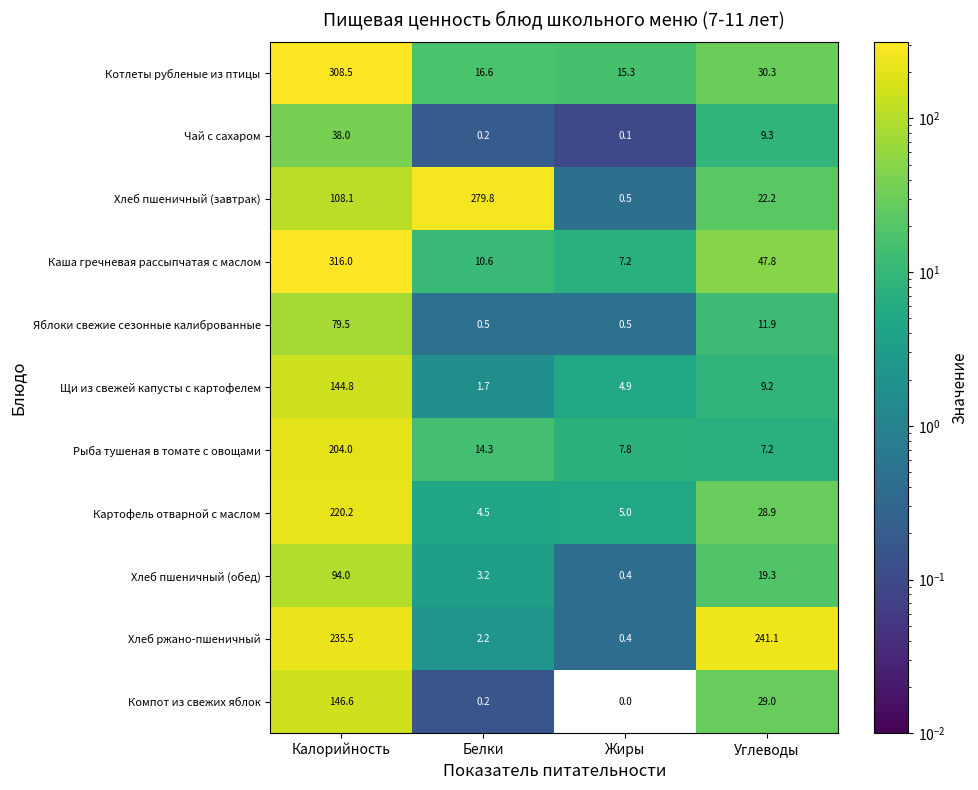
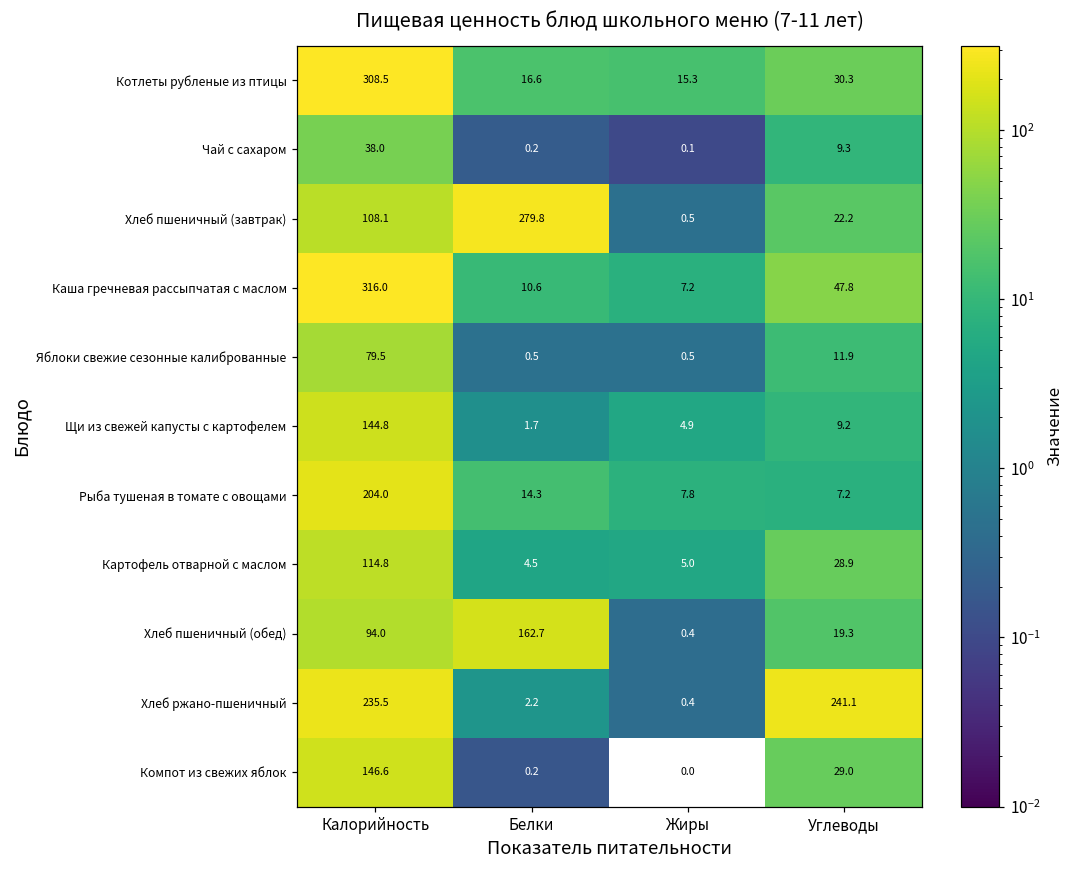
  {
    "Котлеты рубленые из птицы": {
      "Калорийность": 308.5,
      "Белки": 16.6,
      "Жиры": 15.3,
      "Углеводы": 30.3
    },
    "Чай с сахаром": {
      "Калорийность": 38.0,
      "Белки": 0.2,
      "Жиры": 0.1,
      "Углеводы": 9.3
    },
    "Хлеб пшеничный (завтрак)": {
      "Калорийность": 108.1,
      "Белки": 279.8,
      "Жиры": 0.5,
      "Углеводы": 22.2
    },
    "Каша гречневая рассыпчатая с маслом": {
      "Калорийность": 316.0,
      "Белки": 10.6,
      "Жиры": 7.2,
      "Углеводы": 47.8
    },
    "Яблоки свежие сезонные калиброванные": {
      "Калорийность": 79.5,
      "Белки": 0.5,
      "Жиры": 0.5,
      "Углеводы": 11.9
    },
    "Щи из свежей капусты с картофелем": {
      "Калорийность": 144.8,
      "Белки": 1.7,
      "Жиры": 4.9,
      "Углеводы": 9.2
    },
    "Рыба тушеная в томате с овощами": {
      "Калорийность": 204.0,
      "Белки": 14.3,
      "Жиры": 7.8,
      "Углеводы": 7.2
    },
    "Картофель отварной с маслом": {
-     "Калорийность": 220.2,
+     "Калорийность": 114.8,
      "Белки": 4.5,
      "Жиры": 5.0,
      "Углеводы": 28.9
    },
    "Хлеб пшеничный (обед)": {
      "Калорийность": 94.0,
-     "Белки": 3.2,
+     "Белки": 162.7,
      "Жиры": 0.4,
      "Углеводы": 19.3
    },
    "Хлеб ржано-пшеничный": {
      "Калорийность": 235.5,
      "Белки": 2.2,
      "Жиры": 0.4,
      "Углеводы": 241.1
    },
    "Компот из свежих яблок": {
      "Калорийность": 146.6,
      "Белки": 0.2,
      "Жиры": 0.0,
      "Углеводы": 29.0
    }
  }
